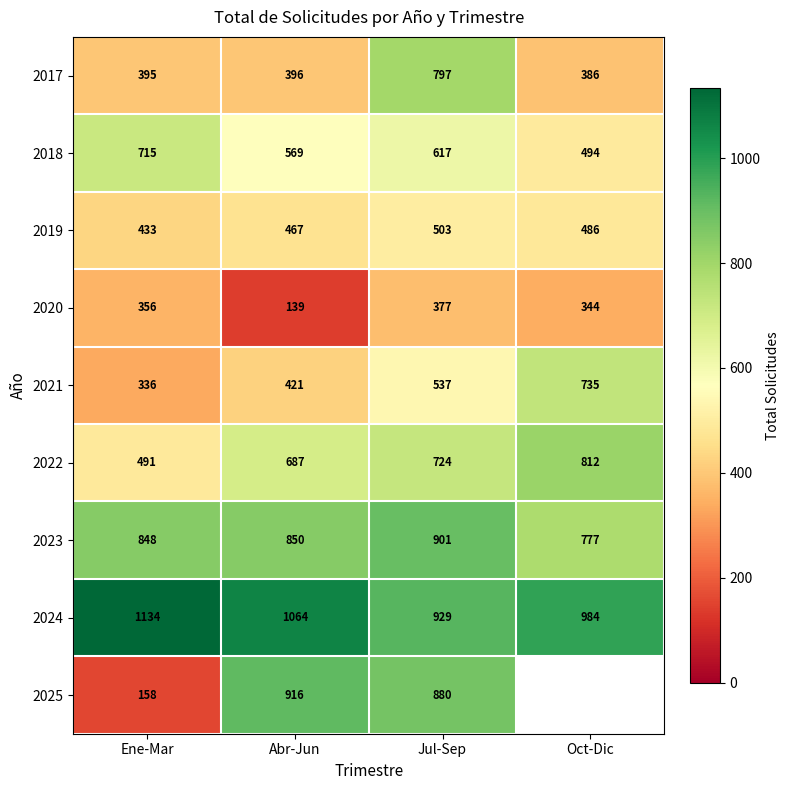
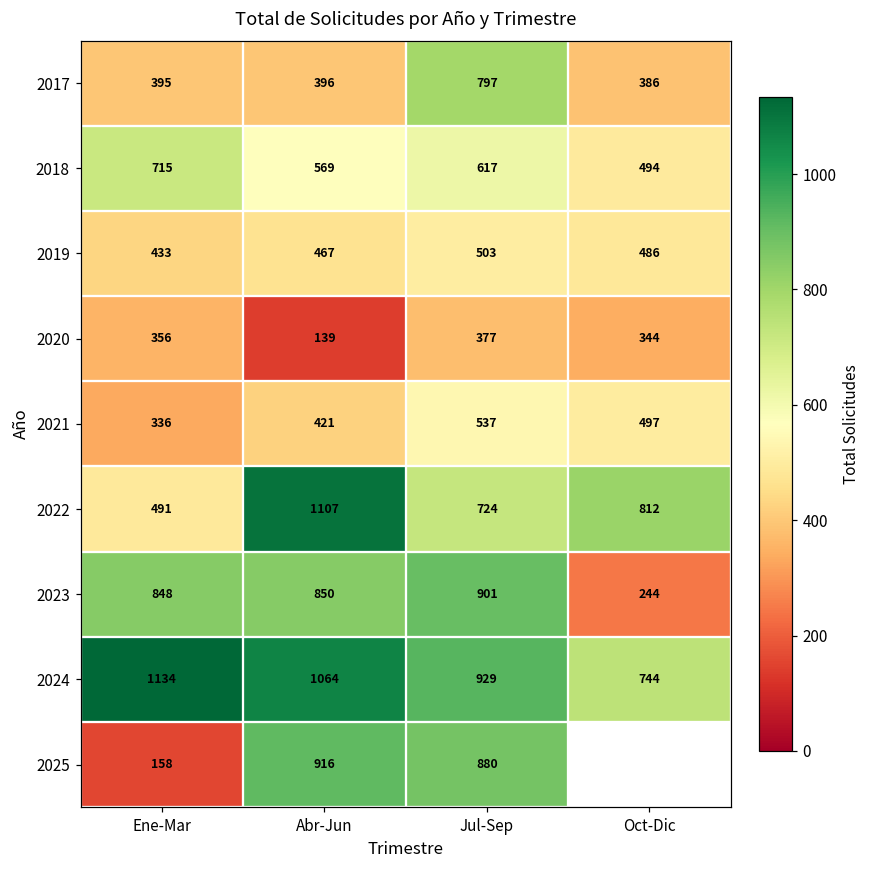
  {
    "2017": {
      "Ene-Mar": 395,
      "Abr-Jun": 396,
      "Jul-Sep": 797,
      "Oct-Dic": 386
    },
    "2018": {
      "Ene-Mar": 715,
      "Abr-Jun": 569,
      "Jul-Sep": 617,
      "Oct-Dic": 494
    },
    "2019": {
      "Ene-Mar": 433,
      "Abr-Jun": 467,
      "Jul-Sep": 503,
      "Oct-Dic": 486
    },
    "2020": {
      "Ene-Mar": 356,
      "Abr-Jun": 139,
      "Jul-Sep": 377,
      "Oct-Dic": 344
    },
    "2021": {
      "Ene-Mar": 336,
      "Abr-Jun": 421,
      "Jul-Sep": 537,
-     "Oct-Dic": 735
+     "Oct-Dic": 497
    },
    "2022": {
      "Ene-Mar": 491,
-     "Abr-Jun": 687,
+     "Abr-Jun": 1107,
      "Jul-Sep": 724,
      "Oct-Dic": 812
    },
    "2023": {
      "Ene-Mar": 848,
      "Abr-Jun": 850,
      "Jul-Sep": 901,
-     "Oct-Dic": 777
+     "Oct-Dic": 244
    },
    "2024": {
      "Ene-Mar": 1134,
      "Abr-Jun": 1064,
      "Jul-Sep": 929,
-     "Oct-Dic": 984
+     "Oct-Dic": 744
    },
    "2025": {
      "Ene-Mar": 158,
      "Abr-Jun": 916,
      "Jul-Sep": 880
    }
  }
